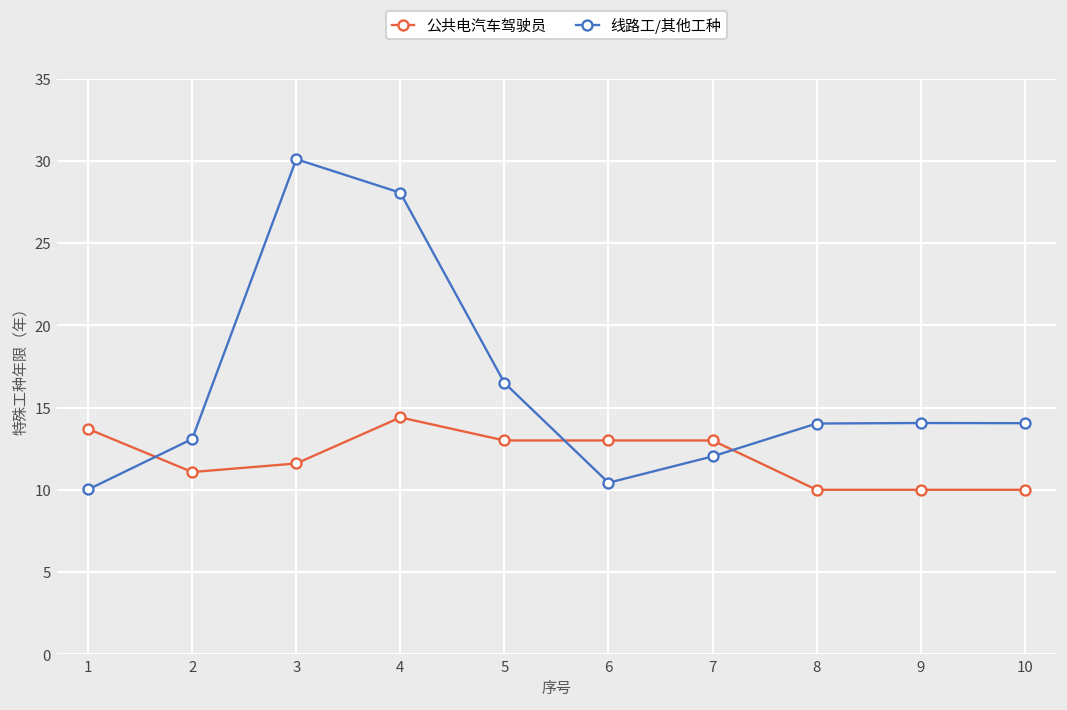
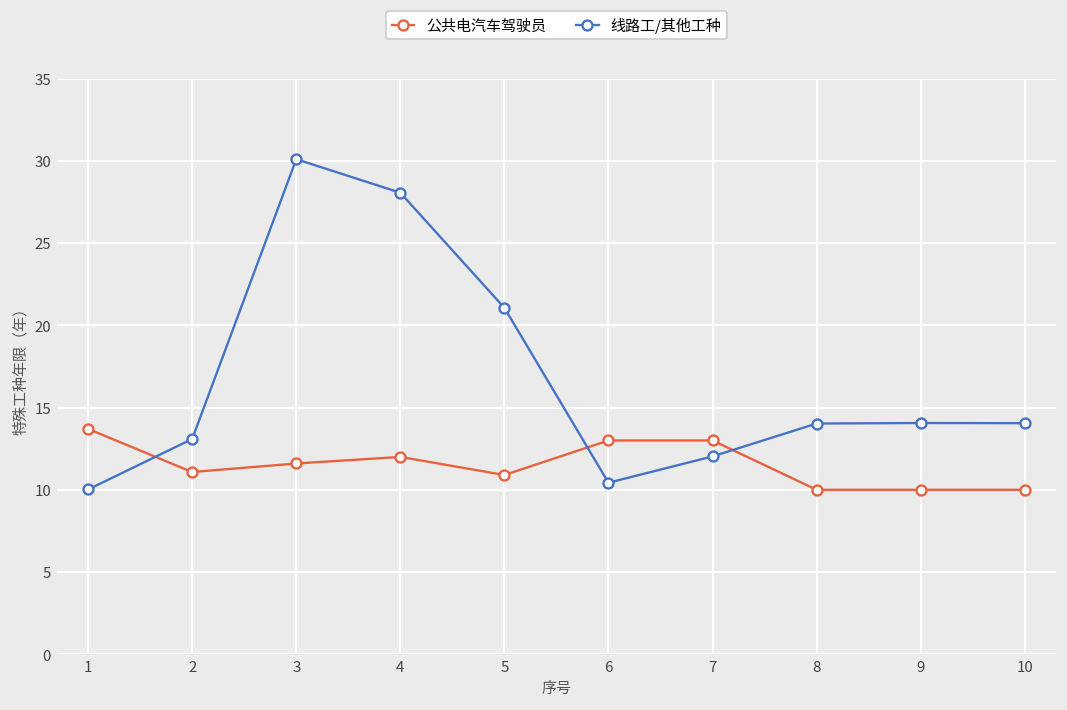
  {
    "公共电汽车驾驶员": {
      "1": 13.7,
      "2": 11.1,
      "3": 11.6,
-     "4": 14.4,
-     "5": 13.0,
+     "4": 12.0,
+     "5": 10.9,
      "6": 13.0,
      "7": 13.0,
      "8": 10.0,
      "9": 10.0,
      "10": 10.0
    },
    "线路工/其他工种": {
      "1": 10.0,
      "2": 13.1,
      "3": 30.1,
      "4": 28.1,
-     "5": 16.5,
+     "5": 21.1,
      "6": 10.4,
      "7": 12.0,
      "8": 14.0,
      "9": 14.1,
      "10": 14.1
    }
  }
